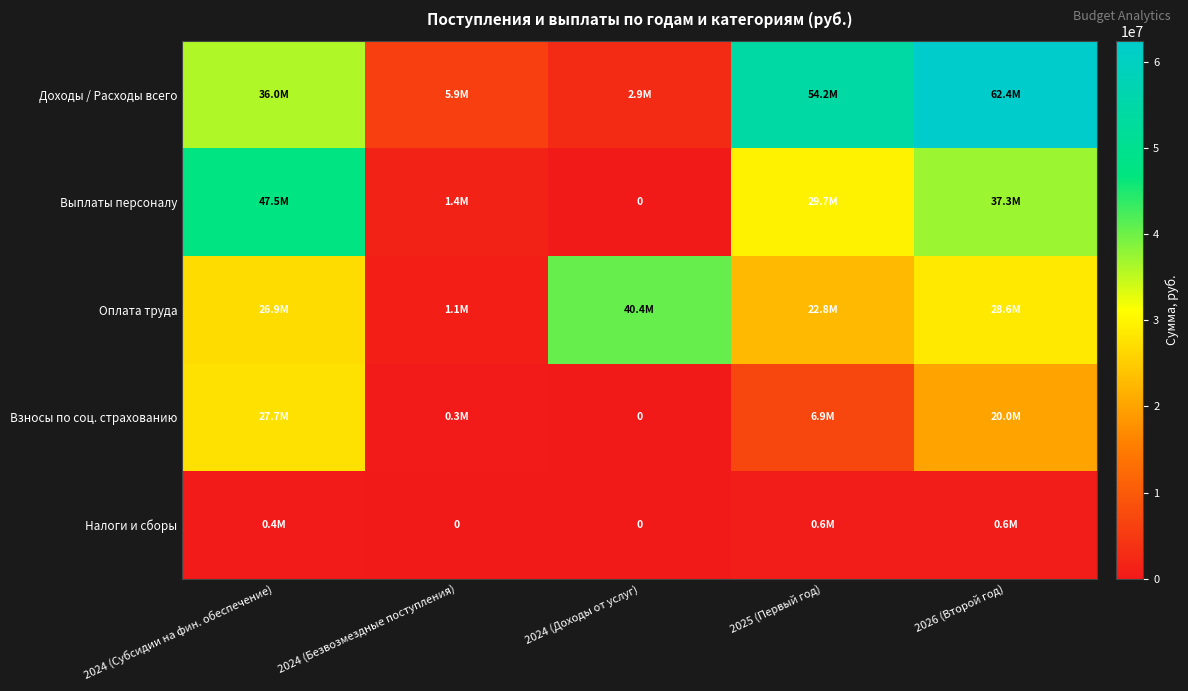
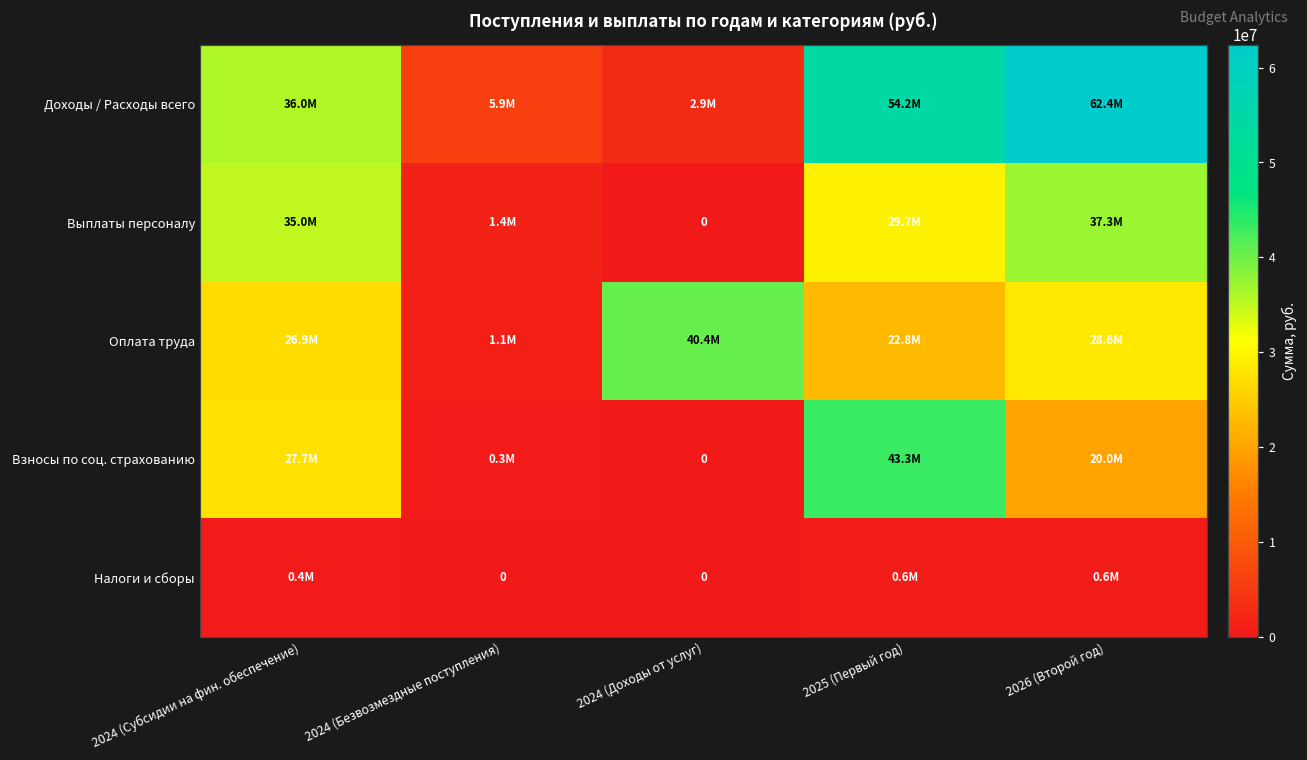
  {
    "Доходы / Расходы всего": {
      "2024 (Субсидии на фин. обеспечение)": "36.0M",
      "2024 (Безвозмездные поступления)": "5.9M",
      "2024 (Доходы от услуг)": "2.9M",
      "2025 (Первый год)": "54.2M",
      "2026 (Второй год)": "62.4M"
    },
    "Выплаты персоналу": {
-     "2024 (Субсидии на фин. обеспечение)": "47.5M",
+     "2024 (Субсидии на фин. обеспечение)": "35.0M",
      "2024 (Безвозмездные поступления)": "1.4M",
      "2024 (Доходы от услуг)": "0",
      "2025 (Первый год)": "29.7M",
      "2026 (Второй год)": "37.3M"
    },
    "Оплата труда": {
      "2024 (Субсидии на фин. обеспечение)": "26.9M",
      "2024 (Безвозмездные поступления)": "1.1M",
      "2024 (Доходы от услуг)": "40.4M",
      "2025 (Первый год)": "22.8M",
      "2026 (Второй год)": "28.6M"
    },
    "Взносы по соц. страхованию": {
      "2024 (Субсидии на фин. обеспечение)": "27.7M",
      "2024 (Безвозмездные поступления)": "0.3M",
      "2024 (Доходы от услуг)": "0",
-     "2025 (Первый год)": "6.9M",
+     "2025 (Первый год)": "43.3M",
      "2026 (Второй год)": "20.0M"
    },
    "Налоги и сборы": {
      "2024 (Субсидии на фин. обеспечение)": "0.4M",
      "2024 (Безвозмездные поступления)": "0",
      "2024 (Доходы от услуг)": "0",
      "2025 (Первый год)": "0.6M",
      "2026 (Второй год)": "0.6M"
    }
  }
